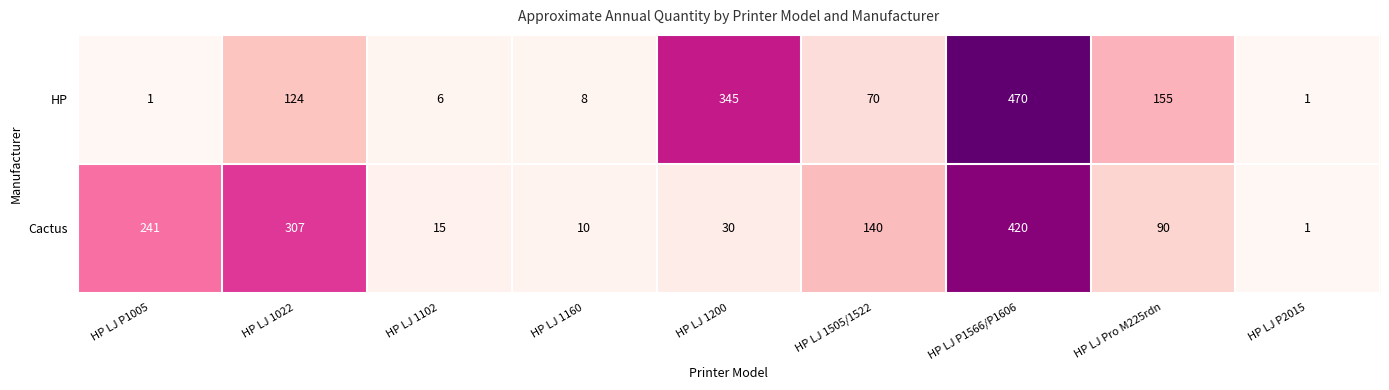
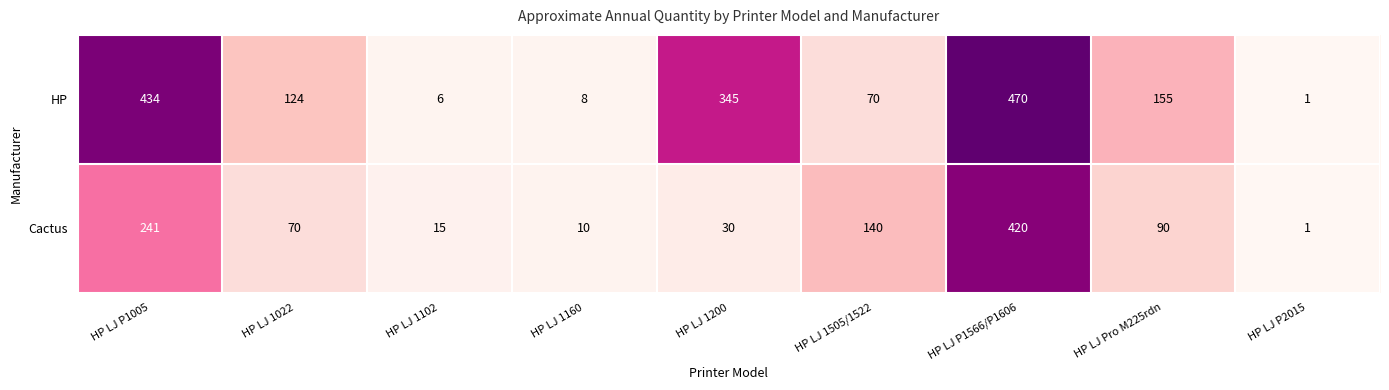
  {
    "HP": {
-     "HP LJ P1005": 1,
+     "HP LJ P1005": 434,
      "HP LJ 1022": 124,
      "HP LJ 1102": 6,
      "HP LJ 1160": 8,
      "HP LJ 1200": 345,
      "HP LJ 1505/1522": 70,
      "HP LJ P1566/P1606": 470,
      "HP LJ Pro M225rdn": 155,
      "HP LJ P2015": 1
    },
    "Cactus": {
      "HP LJ P1005": 241,
-     "HP LJ 1022": 307,
+     "HP LJ 1022": 70,
      "HP LJ 1102": 15,
      "HP LJ 1160": 10,
      "HP LJ 1200": 30,
      "HP LJ 1505/1522": 140,
      "HP LJ P1566/P1606": 420,
      "HP LJ Pro M225rdn": 90,
      "HP LJ P2015": 1
    }
  }
